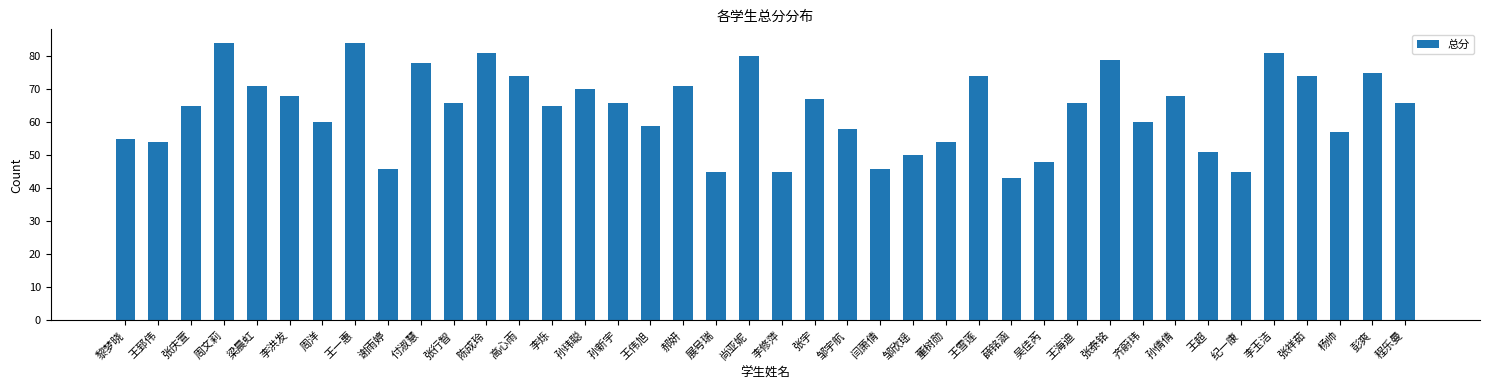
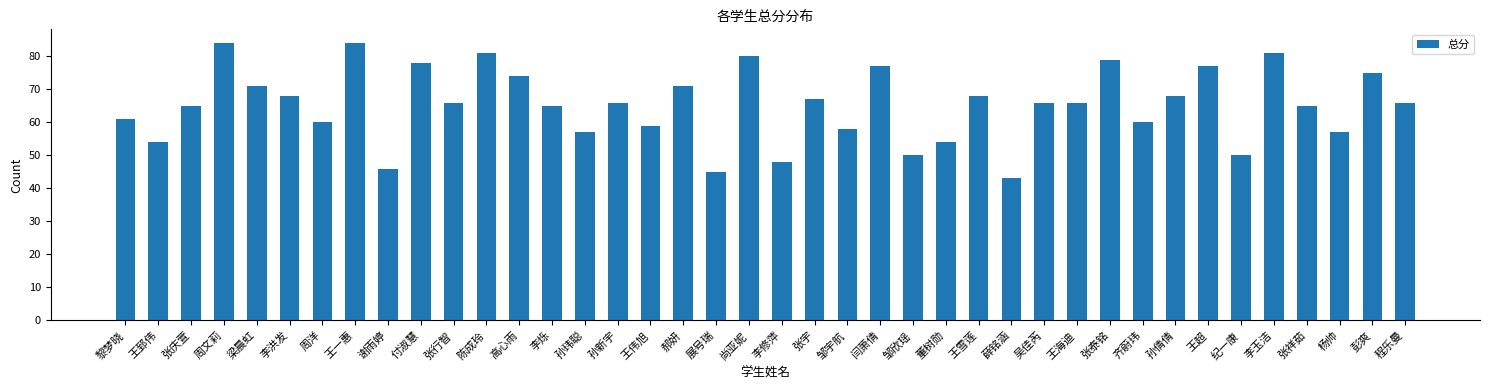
  {
-   "黎梦晓": 55,
+   "黎梦晓": 61,
    "王郅伟": 54,
    "张庆萱": 65,
    "周文莉": 84,
    "梁晨虹": 71,
    "李洪发": 68,
    "周洋": 60,
    "王一惠": 84,
    "谢雨婷": 46,
    "付淑慧": 78,
    "张行智": 66,
    "陈成玲": 81,
    "高心雨": 74,
    "李烁": 65,
-   "孙玮聪": 70,
+   "孙玮聪": 57,
    "孙新宇": 66,
    "王伟旭": 59,
    "郝妍": 71,
    "展号瑞": 45,
    "尚亚妮": 80,
-   "李修萍": 45,
+   "李修萍": 48,
    "张宇": 67,
    "邹宇航": 58,
-   "闫萧倩": 46,
+   "闫萧倩": 77,
    "邹欣瑶": 50,
    "董树勋": 54,
-   "王雪莲": 74,
+   "王雪莲": 68,
    "薛铭涵": 43,
-   "吴佳芮": 48,
+   "吴佳芮": 66,
    "王海迪": 66,
    "张泰铭": 79,
    "齐蔚玮": 60,
    "孙倩倩": 68,
-   "王超": 51,
-   "纪一康": 45,
+   "王超": 77,
+   "纪一康": 50,
    "李玉洁": 81,
-   "张祥茹": 74,
+   "张祥茹": 65,
    "杨帅": 57,
    "彭爽": 75,
    "程乐曼": 66
  }
